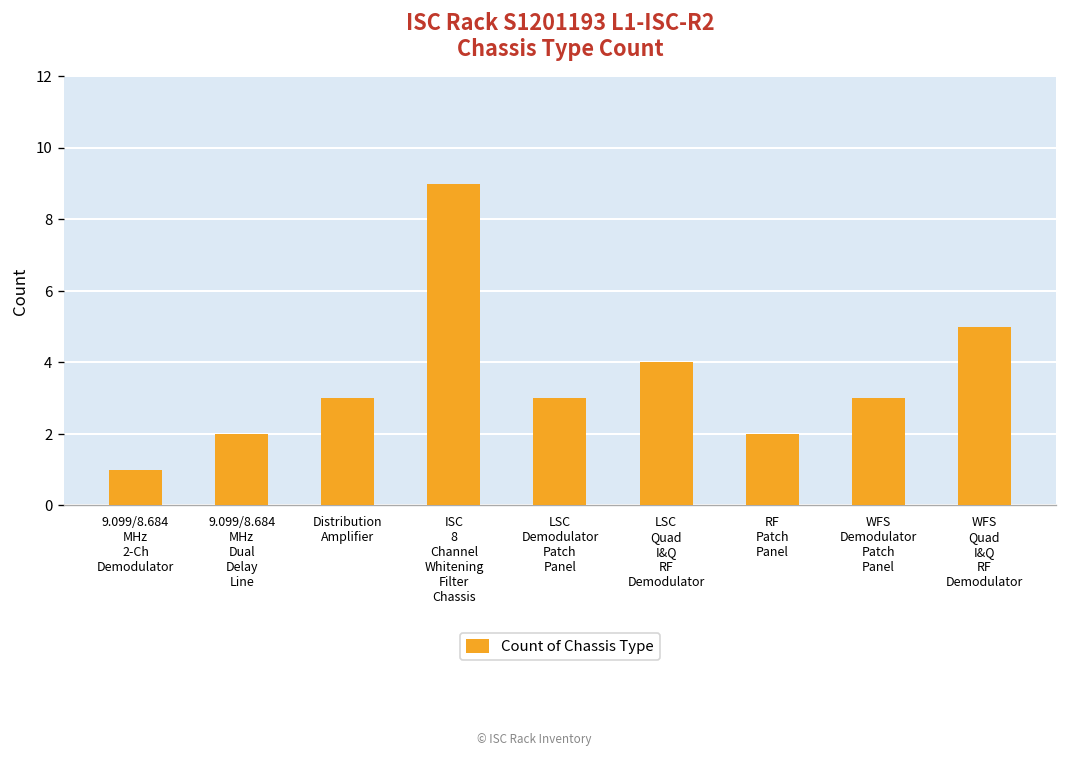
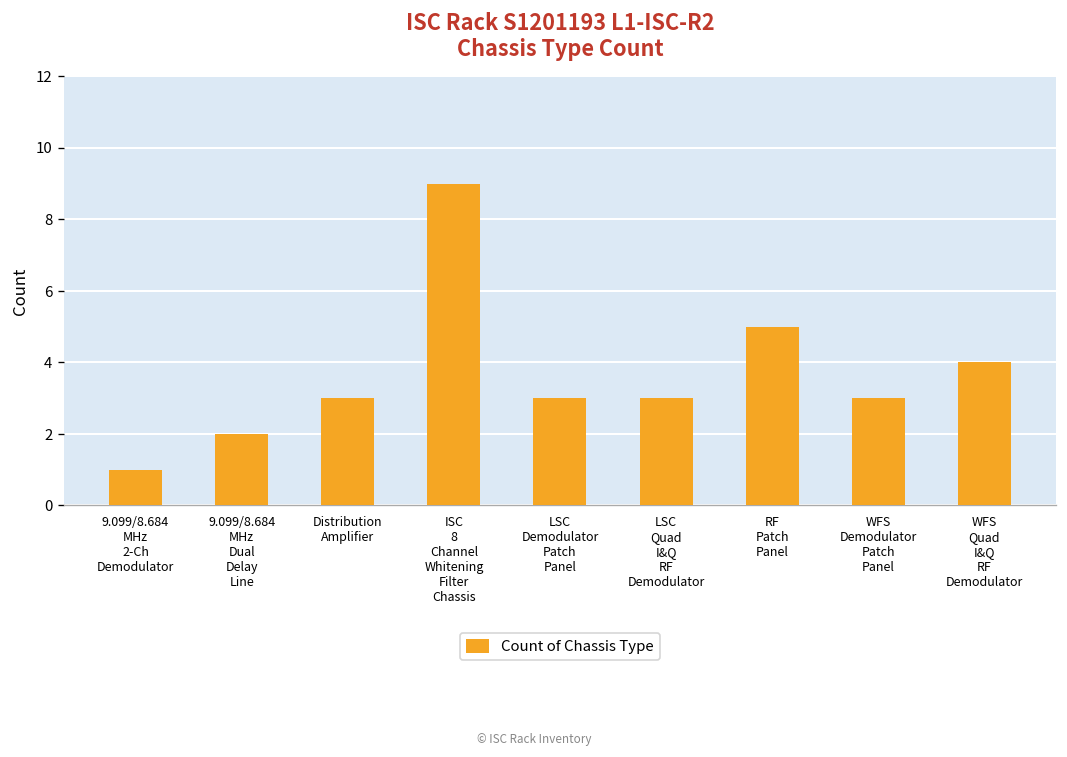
  {
    "9.099/8.684 MHz 2-Ch Demodulator": 1,
    "9.099/8.684 MHz Dual Delay Line": 2,
    "Distribution Amplifier": 3,
    "ISC 8 Channel Whitening Filter Chassis": 9,
    "LSC Demodulator Patch Panel": 3,
-   "LSC Quad I&Q RF Demodulator": 4,
-   "RF Patch Panel": 2,
+   "LSC Quad I&Q RF Demodulator": 3,
+   "RF Patch Panel": 5,
    "WFS Demodulator Patch Panel": 3,
-   "WFS Quad I&Q RF Demodulator": 5
+   "WFS Quad I&Q RF Demodulator": 4
  }
